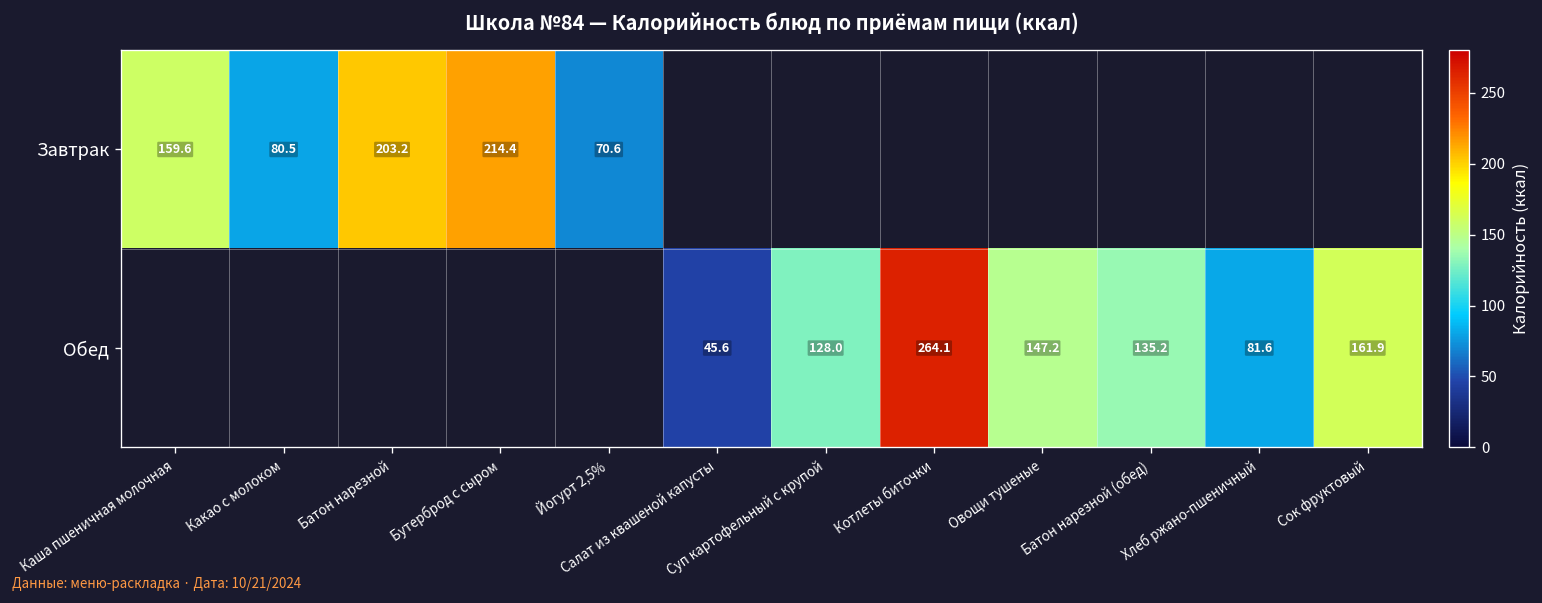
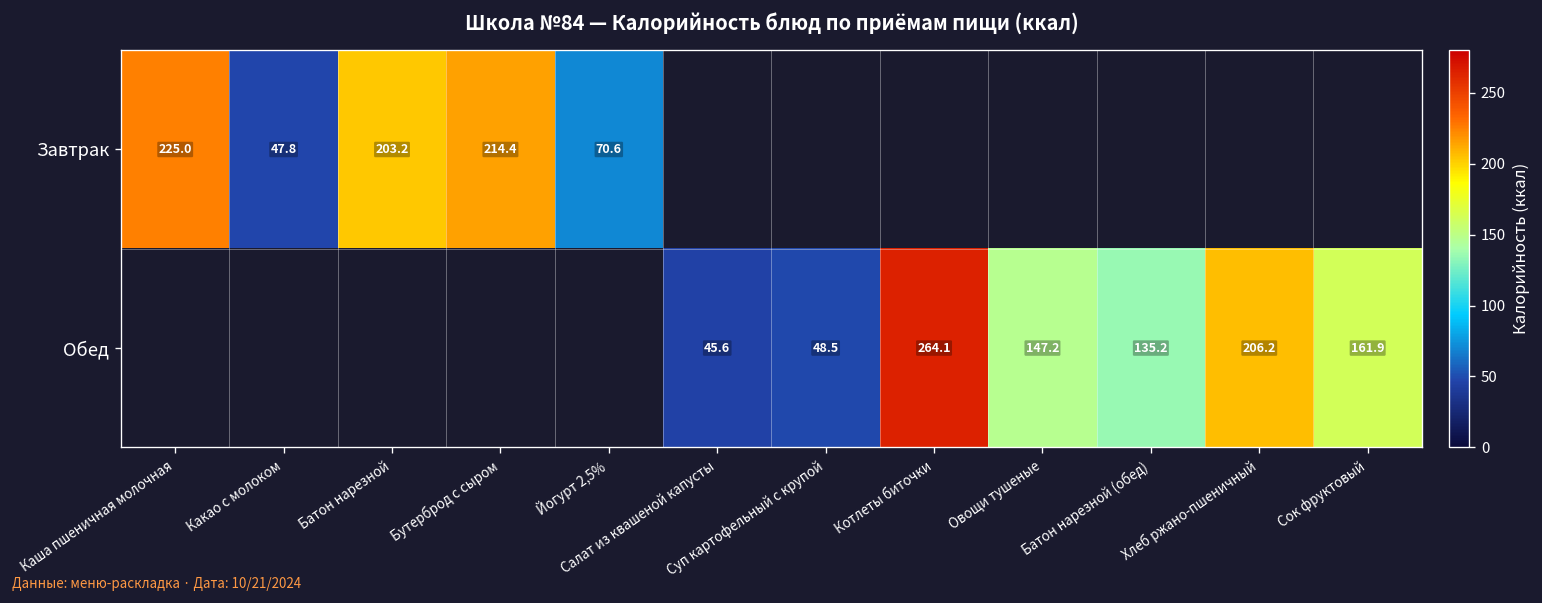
  {
    "Завтрак": {
-     "Каша пшеничная молочная": 159.6,
-     "Какао с молоком": 80.5
+     "Каша пшеничная молочная": 225.0,
+     "Какао с молоком": 47.8
    },
    "Обед": {
-     "Суп картофельный с крупой": 128.0,
-     "Хлеб ржано-пшеничный": 81.6
+     "Суп картофельный с крупой": 48.5,
+     "Хлеб ржано-пшеничный": 206.2
    }
  }
